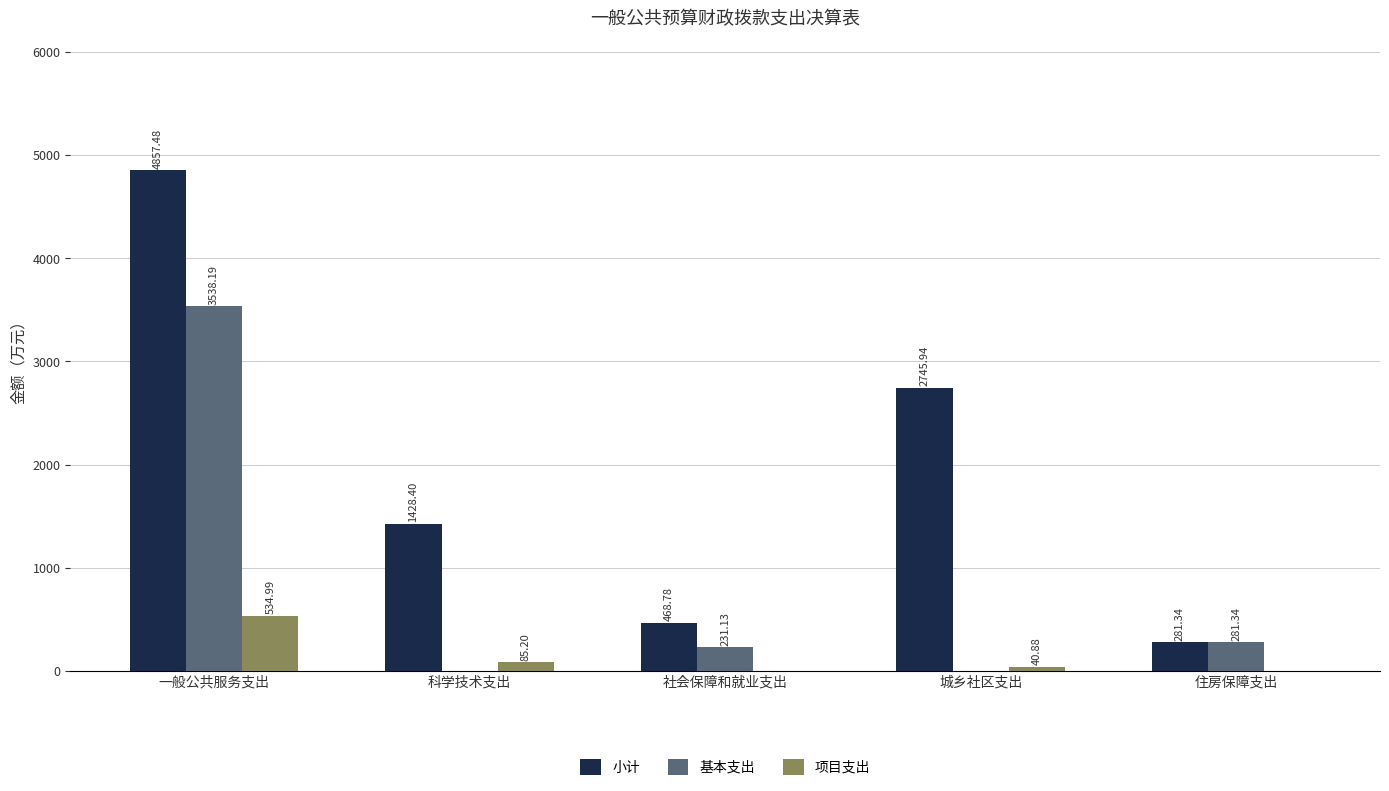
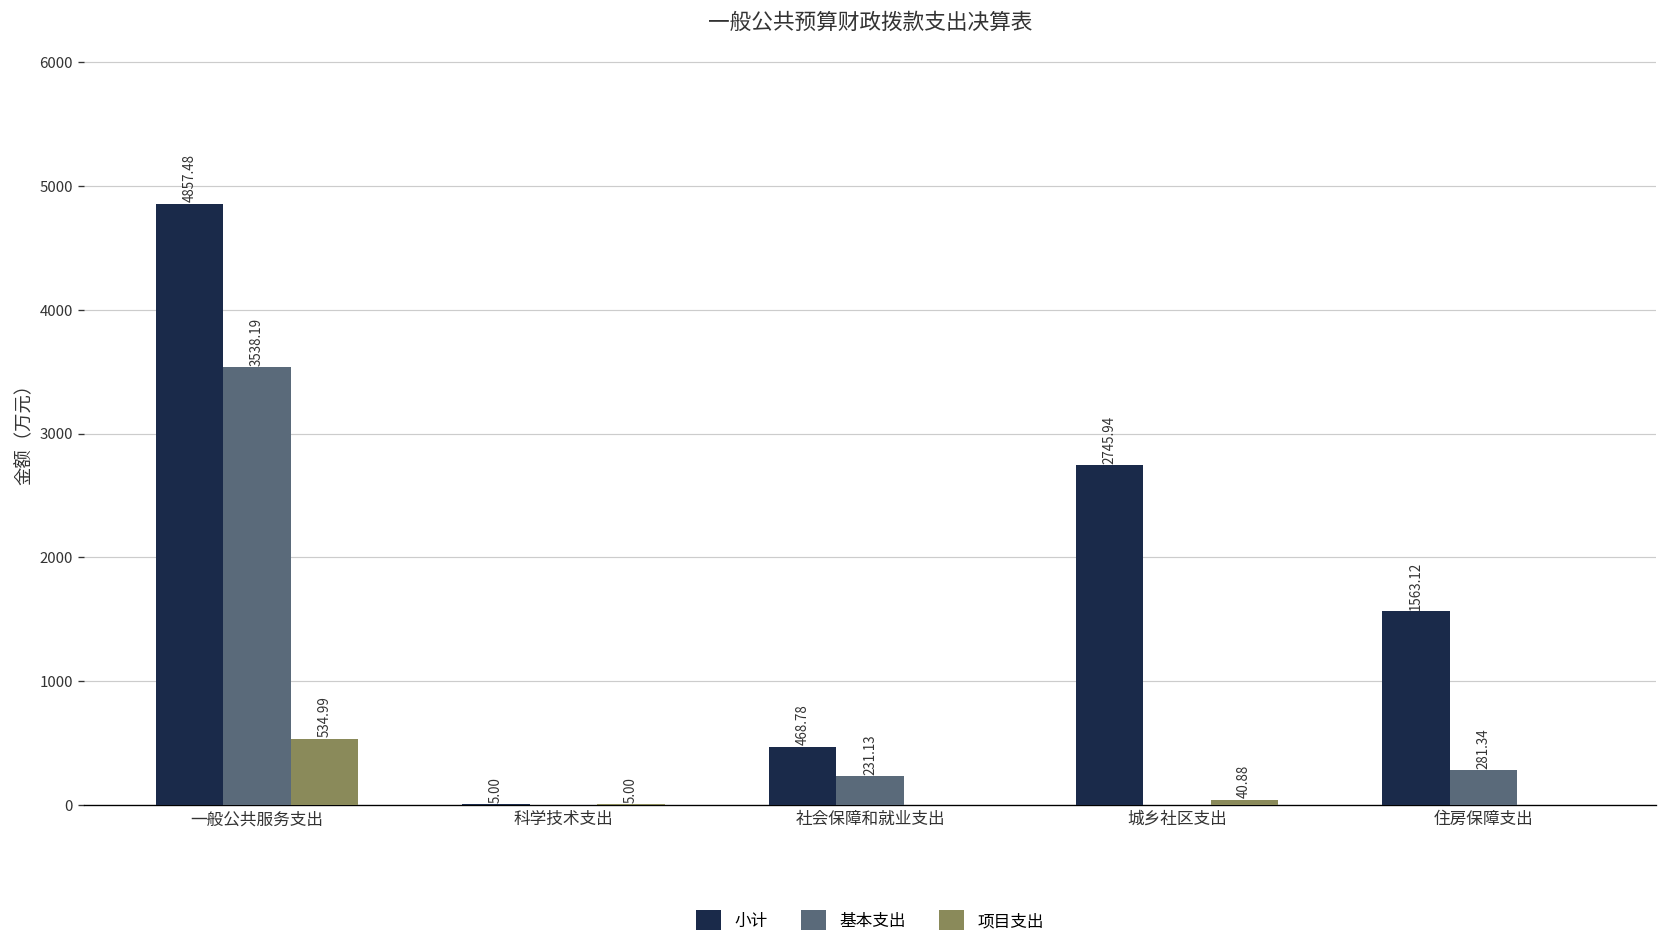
  {
    "小计": {
      "一般公共服务支出": 4857.48,
-     "科学技术支出": 1428.40,
+     "科学技术支出": 5.00,
      "社会保障和就业支出": 468.78,
      "城乡社区支出": 2745.94,
-     "住房保障支出": 281.34
+     "住房保障支出": 1563.12
    },
    "基本支出": {
      "一般公共服务支出": 3538.19,
      "社会保障和就业支出": 231.13,
      "住房保障支出": 281.34
    },
    "项目支出": {
      "一般公共服务支出": 534.99,
-     "科学技术支出": 85.20,
+     "科学技术支出": 5.00,
      "城乡社区支出": 40.88
    }
  }
